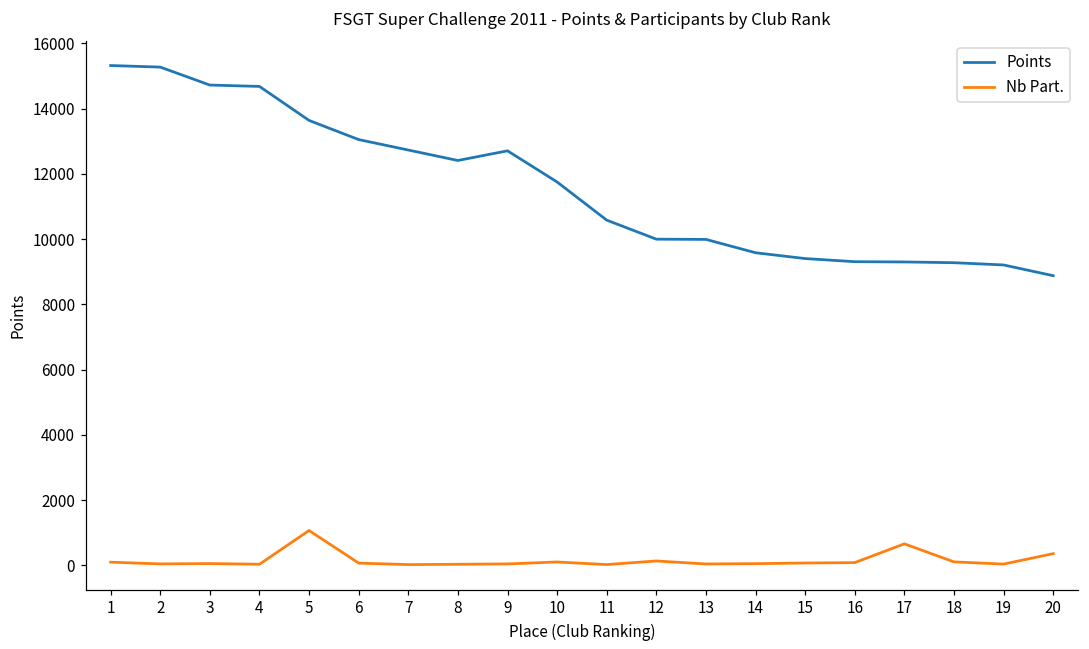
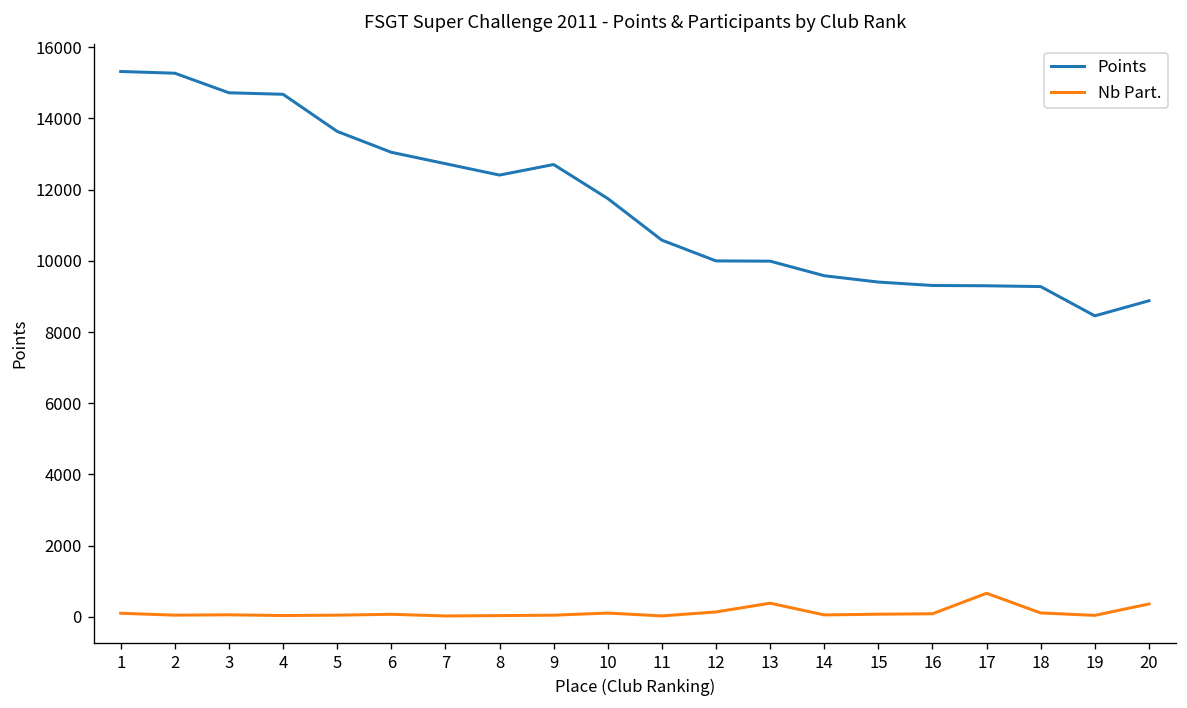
  {
    "Points": {
      "1": 15300,
      "2": 15300,
      "3": 14700,
      "4": 14700,
      "5": 13600,
      "6": 13000,
      "7": 12700,
      "8": 12400,
      "9": 12700,
      "10": 11800,
      "11": 10600,
      "12": 10000,
      "13": 10000,
      "14": 9600,
      "15": 9400,
      "16": 9300,
      "17": 9300,
      "18": 9300,
-     "19": 9200,
+     "19": 8500,
      "20": 8900
    },
    "Nb Part.": {
      "1": 100,
      "2": 0,
      "3": 100,
      "4": 0,
-     "5": 1100,
+     "5": 0,
      "6": 100,
      "7": 0,
      "8": 0,
      "9": 0,
      "10": 100,
      "11": 0,
      "12": 100,
-     "13": 0,
+     "13": 400,
      "14": 100,
      "15": 100,
      "16": 100,
      "17": 700,
      "18": 100,
      "19": 0,
      "20": 400
    }
  }
